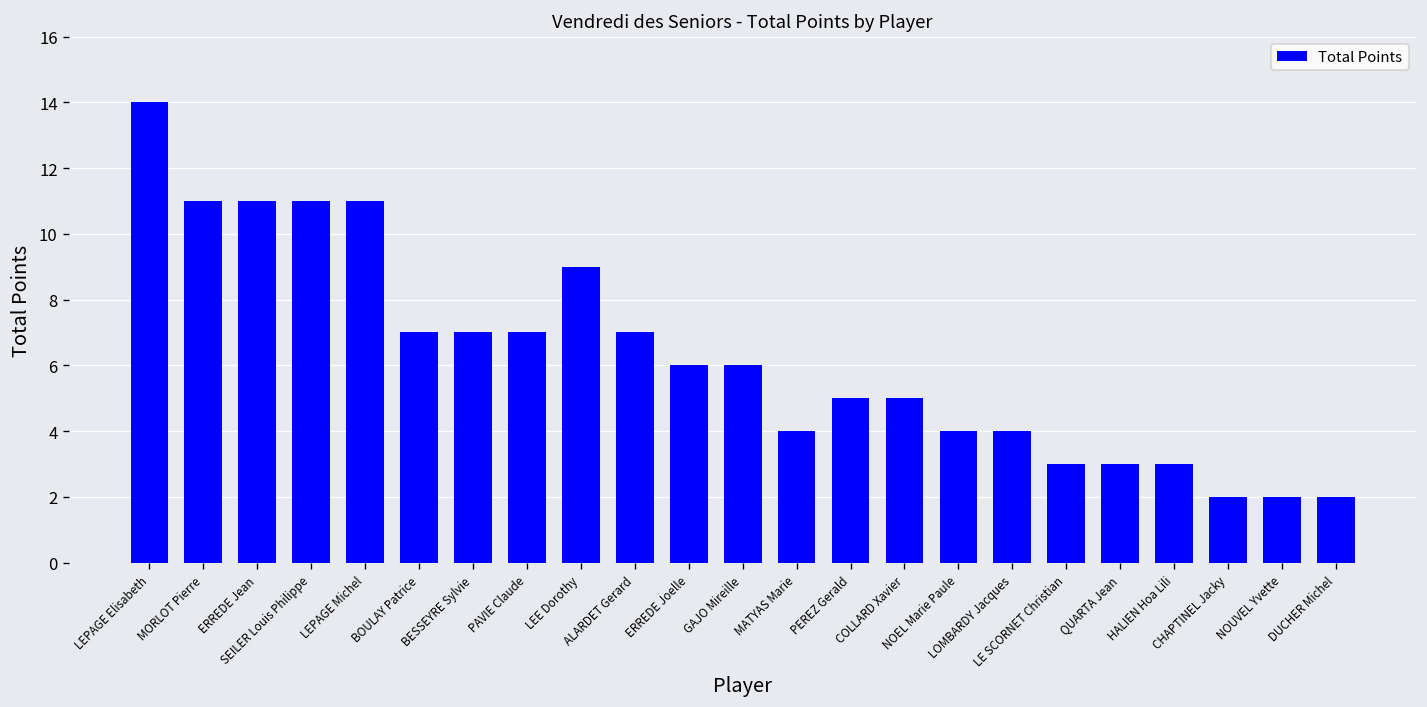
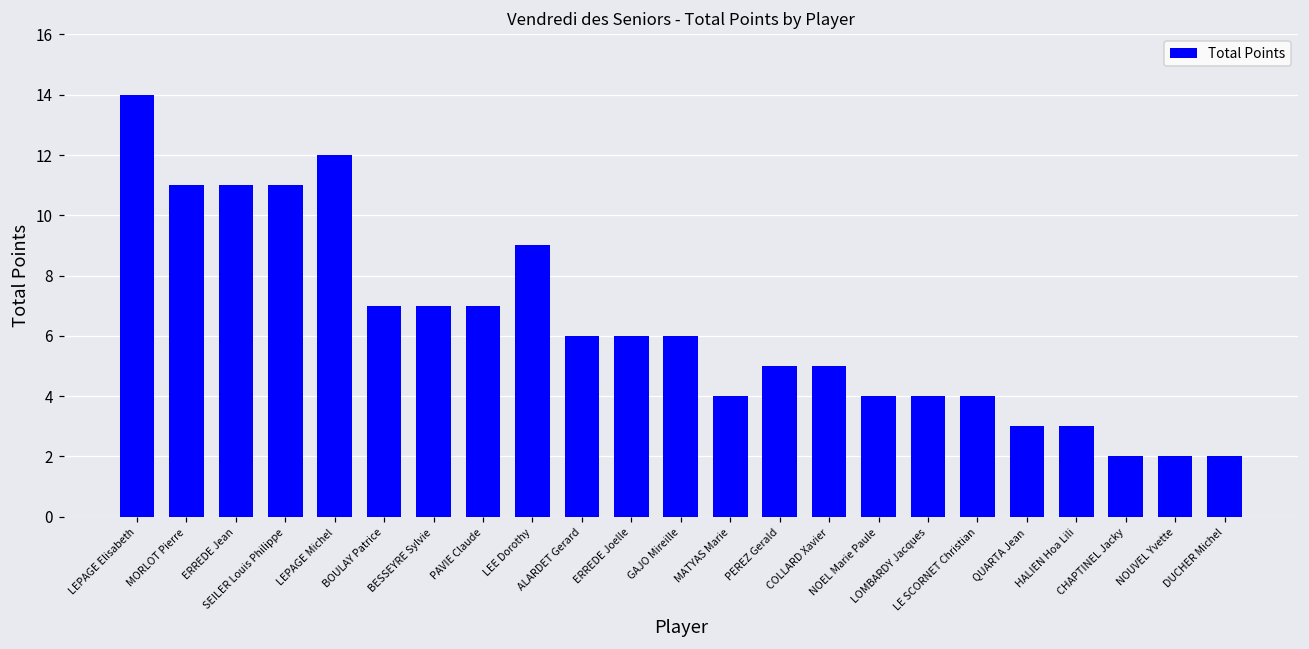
  {
    "LEPAGE Elisabeth": 14,
    "MORLOT Pierre": 11,
    "ERREDE Jean": 11,
    "SEILER Louis Philippe": 11,
-   "LEPAGE Michel": 11,
+   "LEPAGE Michel": 12,
    "BOULAY Patrice": 7,
    "BESSEYRE Sylvie": 7,
    "PAVIE Claude": 7,
    "LEE Dorothy": 9,
-   "ALARDET Gerard": 7,
+   "ALARDET Gerard": 6,
    "ERREDE Joelle": 6,
    "GAJO Mireille": 6,
    "MATYAS Marie": 4,
    "PEREZ Gerald": 5,
    "COLLARD Xavier": 5,
    "NOEL Marie Paule": 4,
    "LOMBARDY Jacques": 4,
-   "LE SCORNET Christian": 3,
+   "LE SCORNET Christian": 4,
    "QUARTA Jean": 3,
    "HALIEN Hoa Lili": 3,
    "CHAPTINEL Jacky": 2,
    "NOUVEL Yvette": 2,
    "DUCHER Michel": 2
  }
